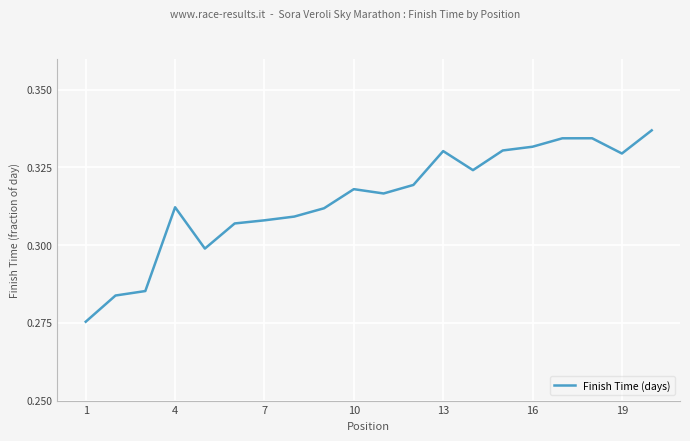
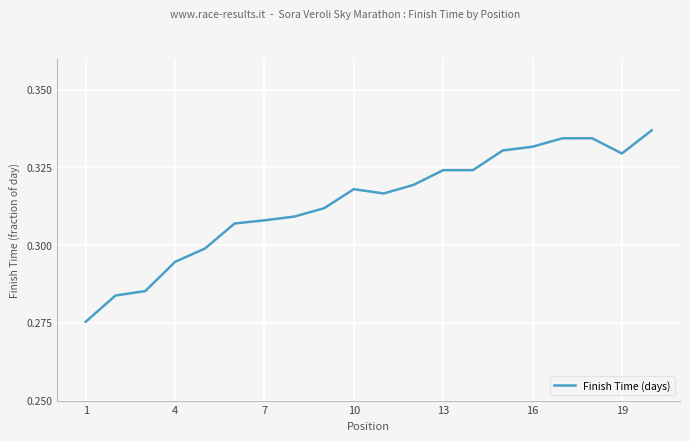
  {
    "1": 0.275,
-   "4": 0.312,
+   "4": 0.295,
    "7": 0.308,
    "10": 0.318,
-   "13": 0.330,
+   "13": 0.324,
    "16": 0.332,
    "19": 0.329
  }
